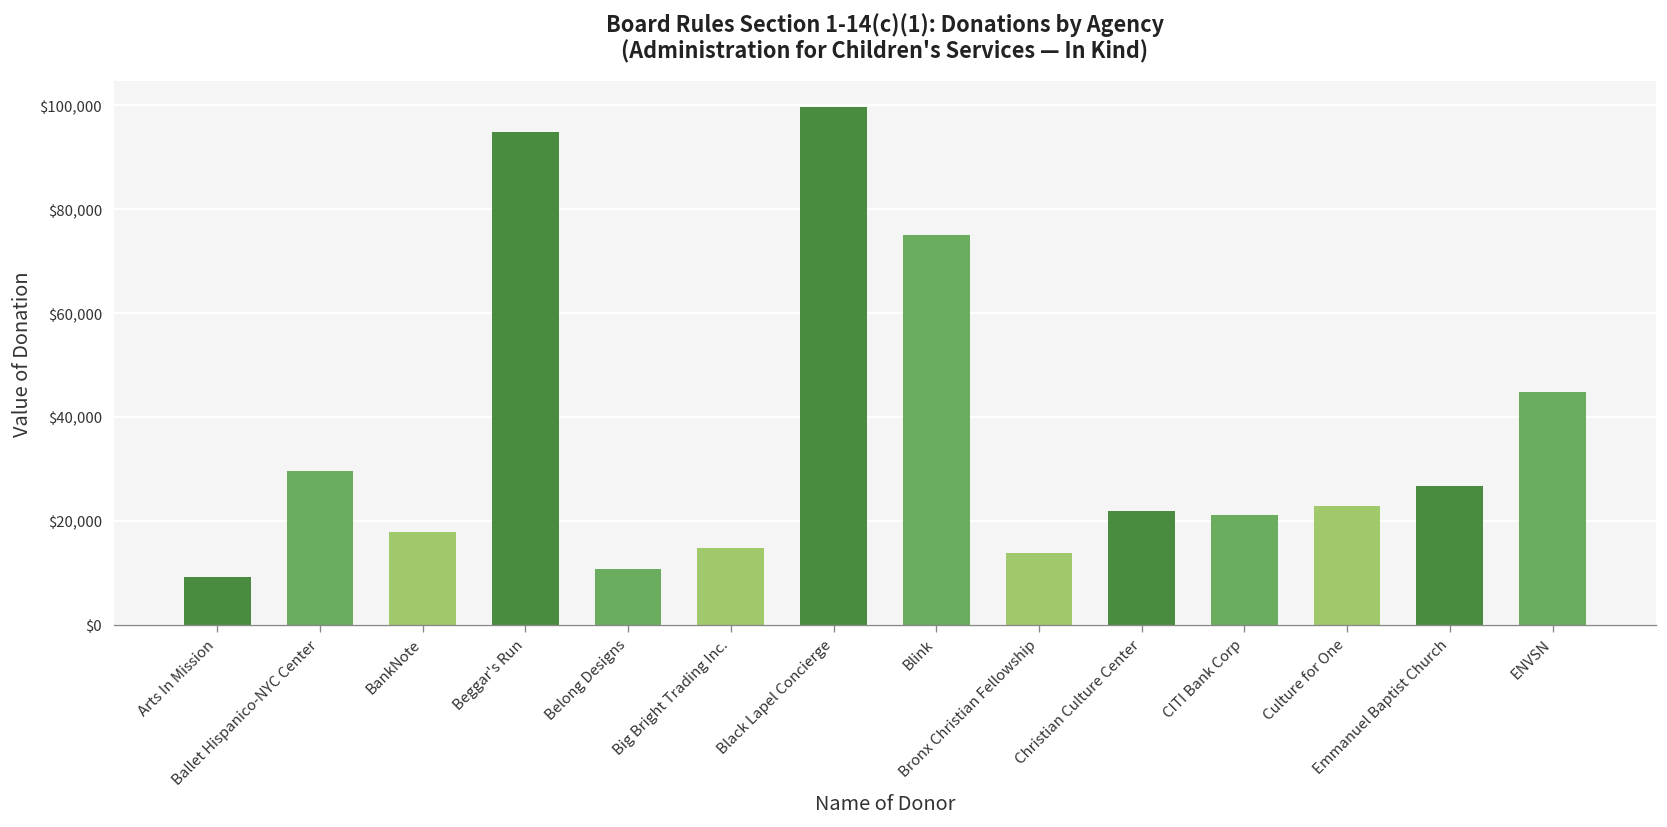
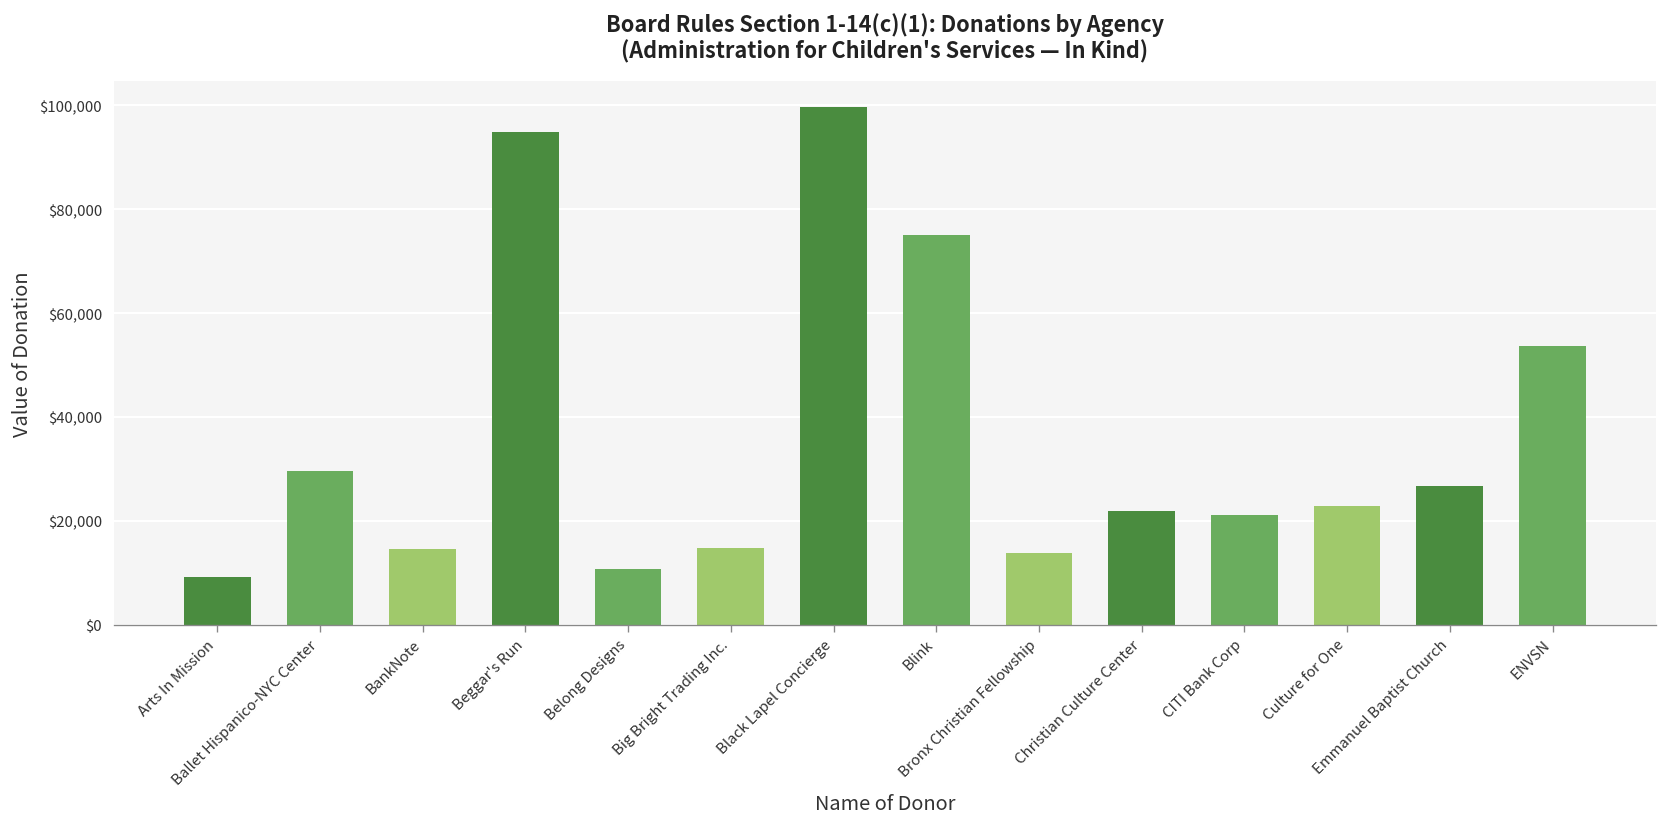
  {
    "Arts In Mission": "$9,000",
    "Ballet Hispanico-NYC Center": "$30,000",
-   "BankNote": "$18,000",
+   "BankNote": "$15,000",
    "Beggar's Run": "$95,000",
    "Belong Designs": "$11,000",
    "Big Bright Trading Inc.": "$15,000",
    "Black Lapel Concierge": "$100,000",
    "Blink": "$75,000",
    "Bronx Christian Fellowship": "$14,000",
    "Christian Culture Center": "$22,000",
    "CITI Bank Corp": "$21,000",
    "Culture for One": "$23,000",
    "Emmanuel Baptist Church": "$27,000",
-   "ENVSN": "$45,000"
+   "ENVSN": "$54,000"
  }
